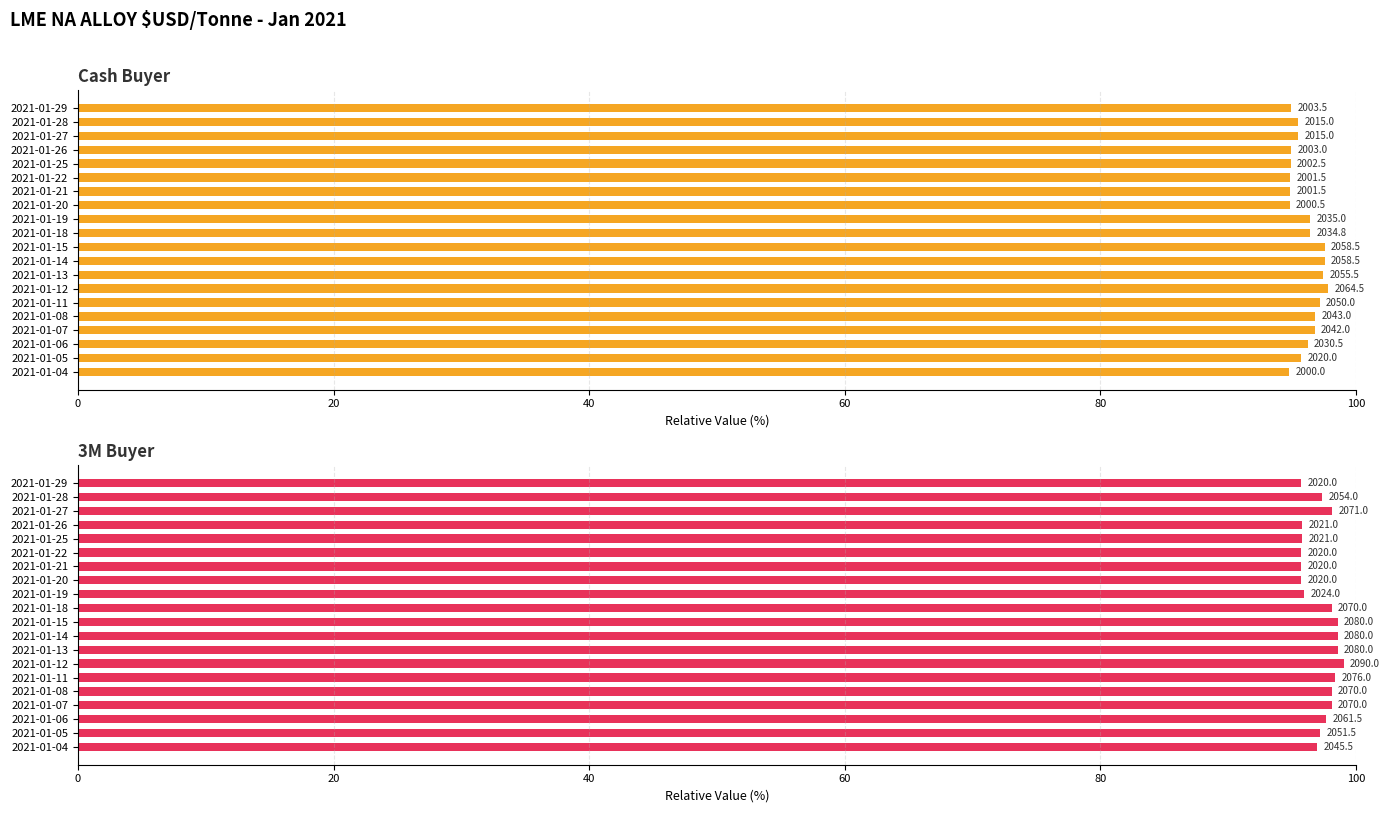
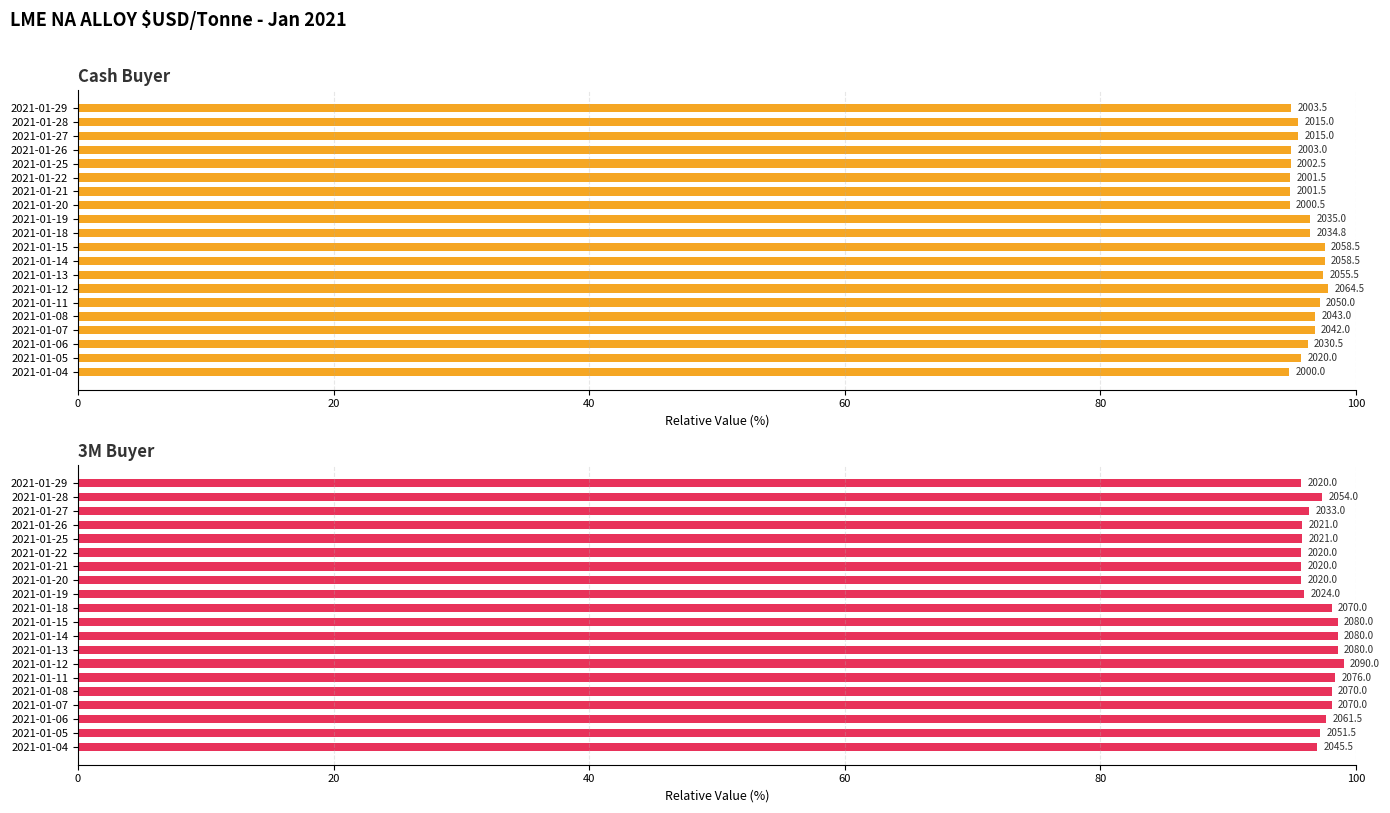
  {
    "3M Buyer": {
-     "2021-01-27": 2071.0
+     "2021-01-27": 2033.0
    }
  }
